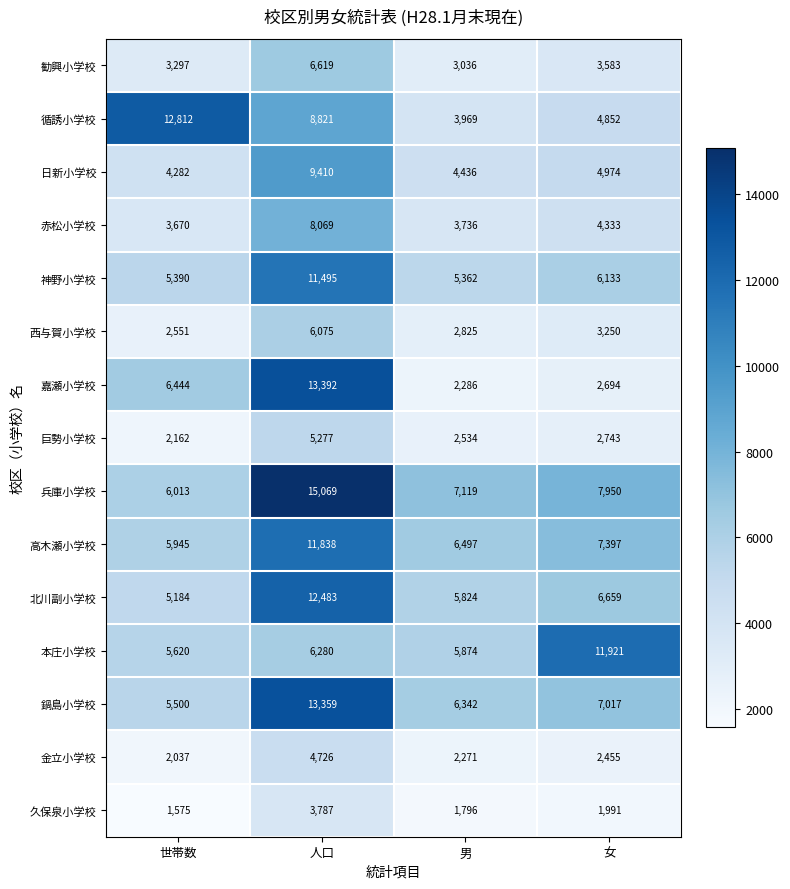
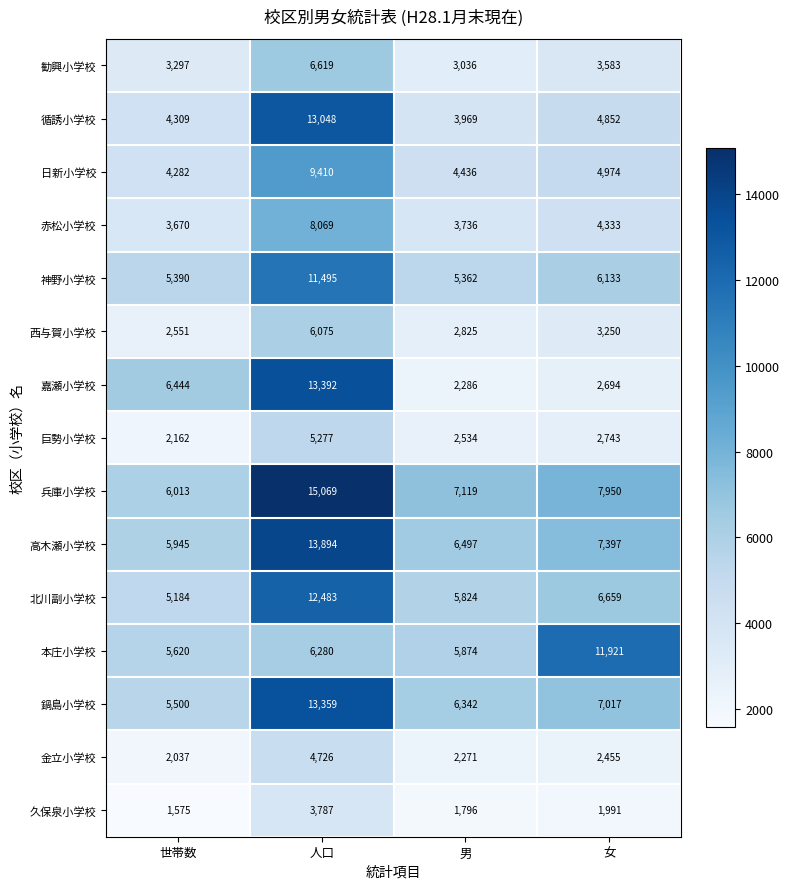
  {
    "勧興小学校": {
      "世帯数": "3,297",
      "人口": "6,619",
      "男": "3,036",
      "女": "3,583"
    },
    "循誘小学校": {
-     "世帯数": "12,812",
-     "人口": "8,821",
+     "世帯数": "4,309",
+     "人口": "13,048",
      "男": "3,969",
      "女": "4,852"
    },
    "日新小学校": {
      "世帯数": "4,282",
      "人口": "9,410",
      "男": "4,436",
      "女": "4,974"
    },
    "赤松小学校": {
      "世帯数": "3,670",
      "人口": "8,069",
      "男": "3,736",
      "女": "4,333"
    },
    "神野小学校": {
      "世帯数": "5,390",
      "人口": "11,495",
      "男": "5,362",
      "女": "6,133"
    },
    "西与賀小学校": {
      "世帯数": "2,551",
      "人口": "6,075",
      "男": "2,825",
      "女": "3,250"
    },
    "嘉瀬小学校": {
      "世帯数": "6,444",
      "人口": "13,392",
      "男": "2,286",
      "女": "2,694"
    },
    "巨勢小学校": {
      "世帯数": "2,162",
      "人口": "5,277",
      "男": "2,534",
      "女": "2,743"
    },
    "兵庫小学校": {
      "世帯数": "6,013",
      "人口": "15,069",
      "男": "7,119",
      "女": "7,950"
    },
    "高木瀬小学校": {
      "世帯数": "5,945",
-     "人口": "11,838",
+     "人口": "13,894",
      "男": "6,497",
      "女": "7,397"
    },
    "北川副小学校": {
      "世帯数": "5,184",
      "人口": "12,483",
      "男": "5,824",
      "女": "6,659"
    },
    "本庄小学校": {
      "世帯数": "5,620",
      "人口": "6,280",
      "男": "5,874",
      "女": "11,921"
    },
    "鍋島小学校": {
      "世帯数": "5,500",
      "人口": "13,359",
      "男": "6,342",
      "女": "7,017"
    },
    "金立小学校": {
      "世帯数": "2,037",
      "人口": "4,726",
      "男": "2,271",
      "女": "2,455"
    },
    "久保泉小学校": {
      "世帯数": "1,575",
      "人口": "3,787",
      "男": "1,796",
      "女": "1,991"
    }
  }
